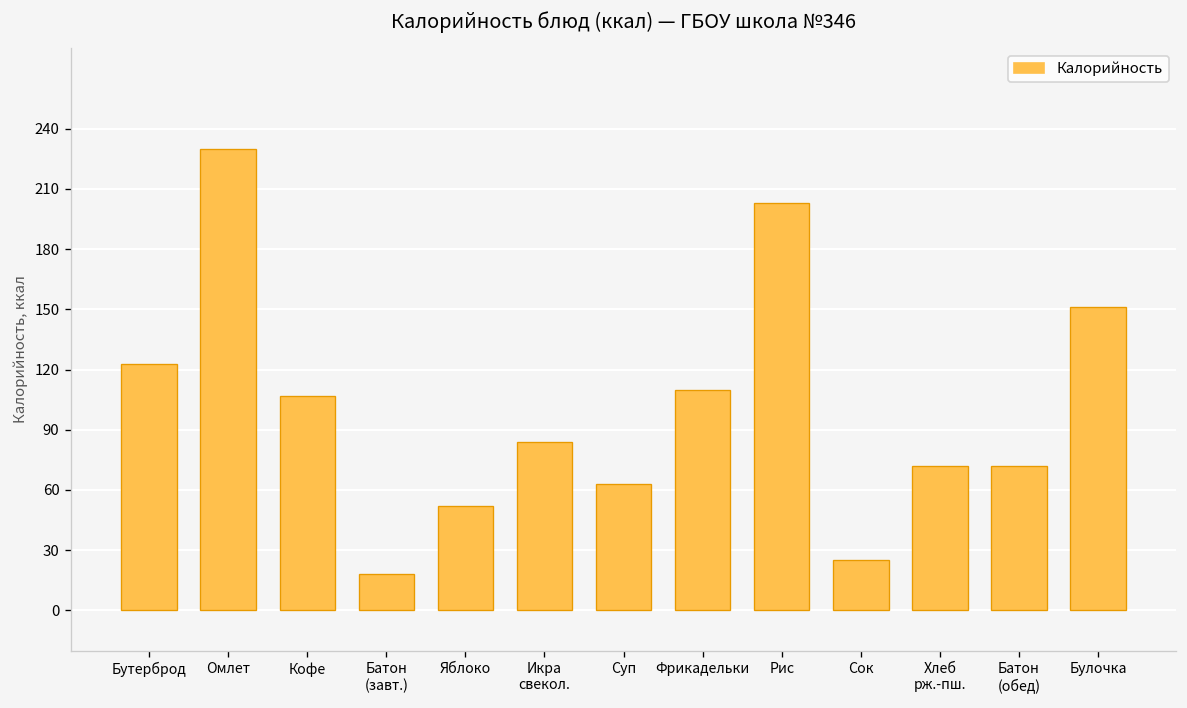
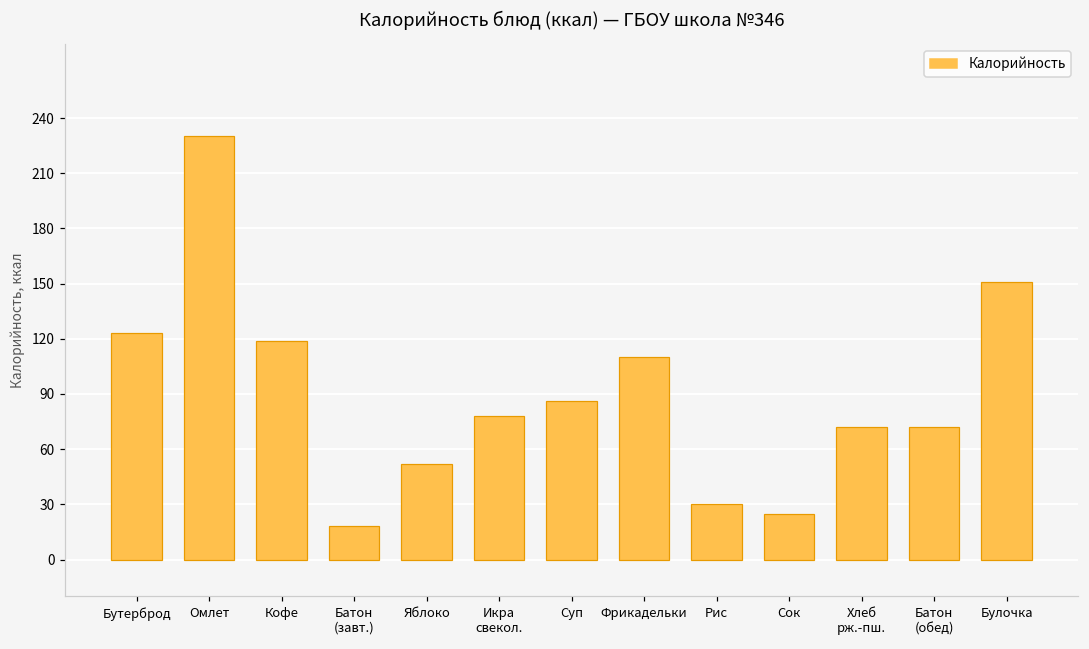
  {
    "Бутерброд": 123,
    "Омлет": 230,
-   "Кофе": 107,
+   "Кофе": 119,
    "Батон (завт.)": 18,
    "Яблоко": 52,
-   "Икра свекол.": 84,
-   "Суп": 63,
+   "Икра свекол.": 78,
+   "Суп": 86,
    "Фрикадельки": 110,
-   "Рис": 203,
+   "Рис": 30,
    "Сок": 25,
    "Хлеб рж.-пш.": 72,
    "Батон (обед)": 72,
    "Булочка": 151
  }
